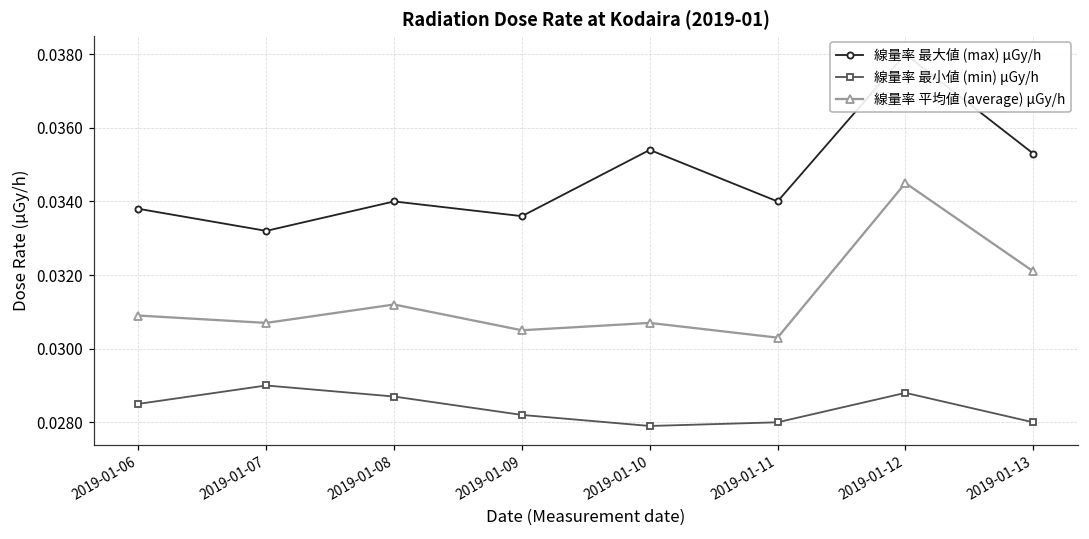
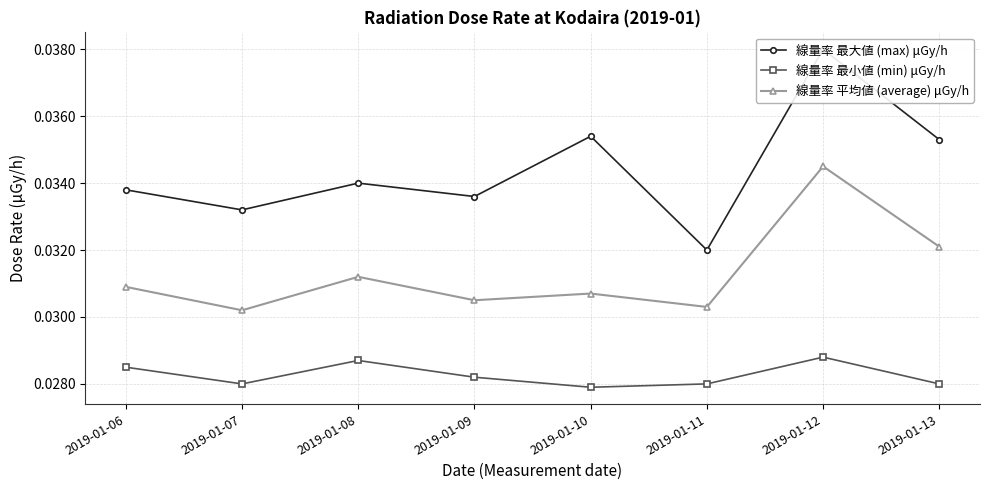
  {
    "線量率 最大値 (max) μGy/h": {
      "2019-01-06": 0.0338,
      "2019-01-07": 0.0332,
      "2019-01-08": 0.034,
      "2019-01-09": 0.0336,
      "2019-01-10": 0.0354,
-     "2019-01-11": 0.034,
+     "2019-01-11": 0.032,
      "2019-01-13": 0.0353
    },
    "線量率 最小値 (min) μGy/h": {
      "2019-01-06": 0.0285,
-     "2019-01-07": 0.029,
+     "2019-01-07": 0.028,
      "2019-01-08": 0.0287,
      "2019-01-09": 0.0282,
      "2019-01-10": 0.0279,
      "2019-01-11": 0.028,
      "2019-01-12": 0.0288,
      "2019-01-13": 0.028
    },
    "線量率 平均値 (average) μGy/h": {
      "2019-01-06": 0.0309,
-     "2019-01-07": 0.0307,
+     "2019-01-07": 0.0302,
      "2019-01-08": 0.0312,
      "2019-01-09": 0.0305,
      "2019-01-10": 0.0307,
      "2019-01-11": 0.0303,
      "2019-01-12": 0.0345,
      "2019-01-13": 0.0321
    }
  }
